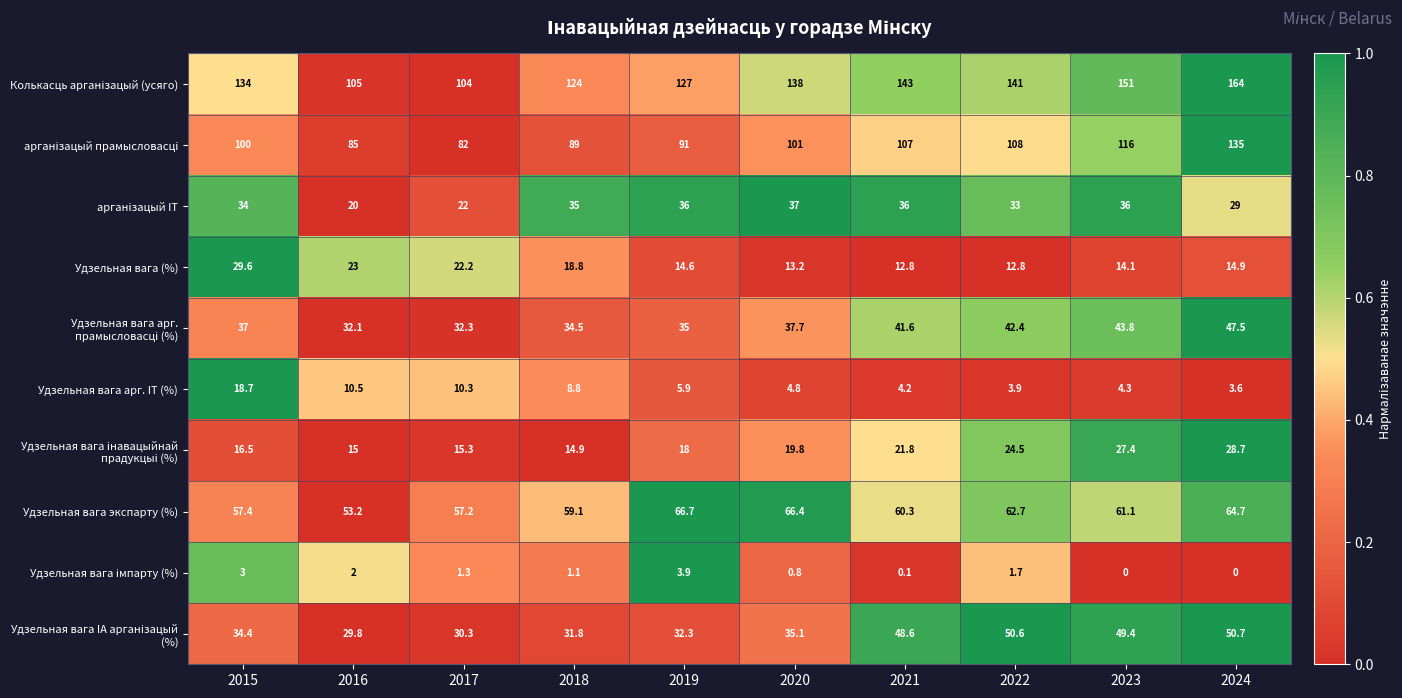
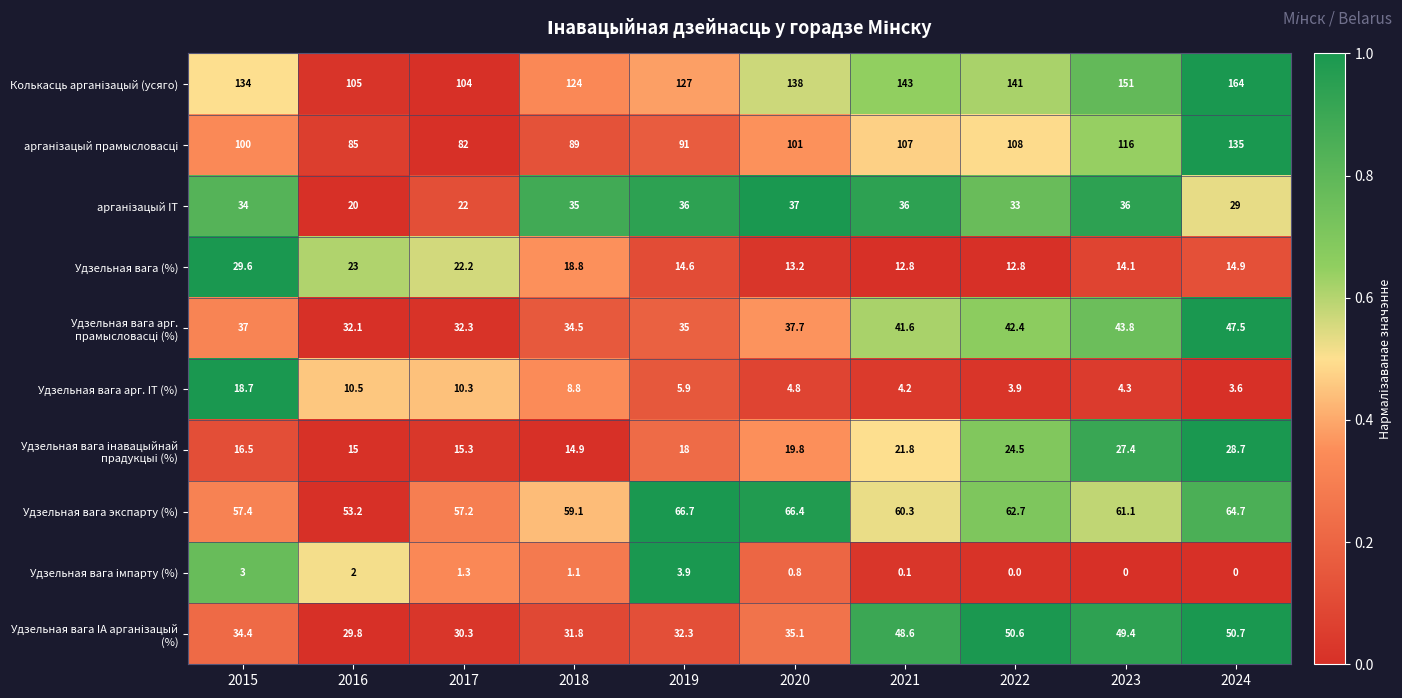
  {
    "Колькасць арганізацый (усяго)": {
      "2015": 134,
      "2016": 105,
      "2017": 104,
      "2018": 124,
      "2019": 127,
      "2020": 138,
      "2021": 143,
      "2022": 141,
      "2023": 151,
      "2024": 164
    },
    "арганізацый прамысловасці": {
      "2015": 100,
      "2016": 85,
      "2017": 82,
      "2018": 89,
      "2019": 91,
      "2020": 101,
      "2021": 107,
      "2022": 108,
      "2023": 116,
      "2024": 135
    },
    "арганізацый ІТ": {
      "2015": 34,
      "2016": 20,
      "2017": 22,
      "2018": 35,
      "2019": 36,
      "2020": 37,
      "2021": 36,
      "2022": 33,
      "2023": 36,
      "2024": 29
    },
    "Удзельная вага (%)": {
      "2015": 29.6,
      "2016": 23,
      "2017": 22.2,
      "2018": 18.8,
      "2019": 14.6,
      "2020": 13.2,
      "2021": 12.8,
      "2022": 12.8,
      "2023": 14.1,
      "2024": 14.9
    },
    "Удзельная вага арг. прамысловасці (%)": {
      "2015": 37,
      "2016": 32.1,
      "2017": 32.3,
      "2018": 34.5,
      "2019": 35,
      "2020": 37.7,
      "2021": 41.6,
      "2022": 42.4,
      "2023": 43.8,
      "2024": 47.5
    },
    "Удзельная вага арг. ІТ (%)": {
      "2015": 18.7,
      "2016": 10.5,
      "2017": 10.3,
      "2018": 8.8,
      "2019": 5.9,
      "2020": 4.8,
      "2021": 4.2,
      "2022": 3.9,
      "2023": 4.3,
      "2024": 3.6
    },
    "Удзельная вага інавацыйнай прадукцыі (%)": {
      "2015": 16.5,
      "2016": 15,
      "2017": 15.3,
      "2018": 14.9,
      "2019": 18,
      "2020": 19.8,
      "2021": 21.8,
      "2022": 24.5,
      "2023": 27.4,
      "2024": 28.7
    },
    "Удзельная вага экспарту (%)": {
      "2015": 57.4,
      "2016": 53.2,
      "2017": 57.2,
      "2018": 59.1,
      "2019": 66.7,
      "2020": 66.4,
      "2021": 60.3,
      "2022": 62.7,
      "2023": 61.1,
      "2024": 64.7
    },
    "Удзельная вага імпарту (%)": {
      "2015": 3,
      "2016": 2,
      "2017": 1.3,
      "2018": 1.1,
      "2019": 3.9,
      "2020": 0.8,
      "2021": 0.1,
-     "2022": 1.7,
+     "2022": 0.0,
      "2023": 0,
      "2024": 0
    },
    "Удзельная вага ІА арганізацый (%)": {
      "2015": 34.4,
      "2016": 29.8,
      "2017": 30.3,
      "2018": 31.8,
      "2019": 32.3,
      "2020": 35.1,
      "2021": 48.6,
      "2022": 50.6,
      "2023": 49.4,
      "2024": 50.7
    }
  }
